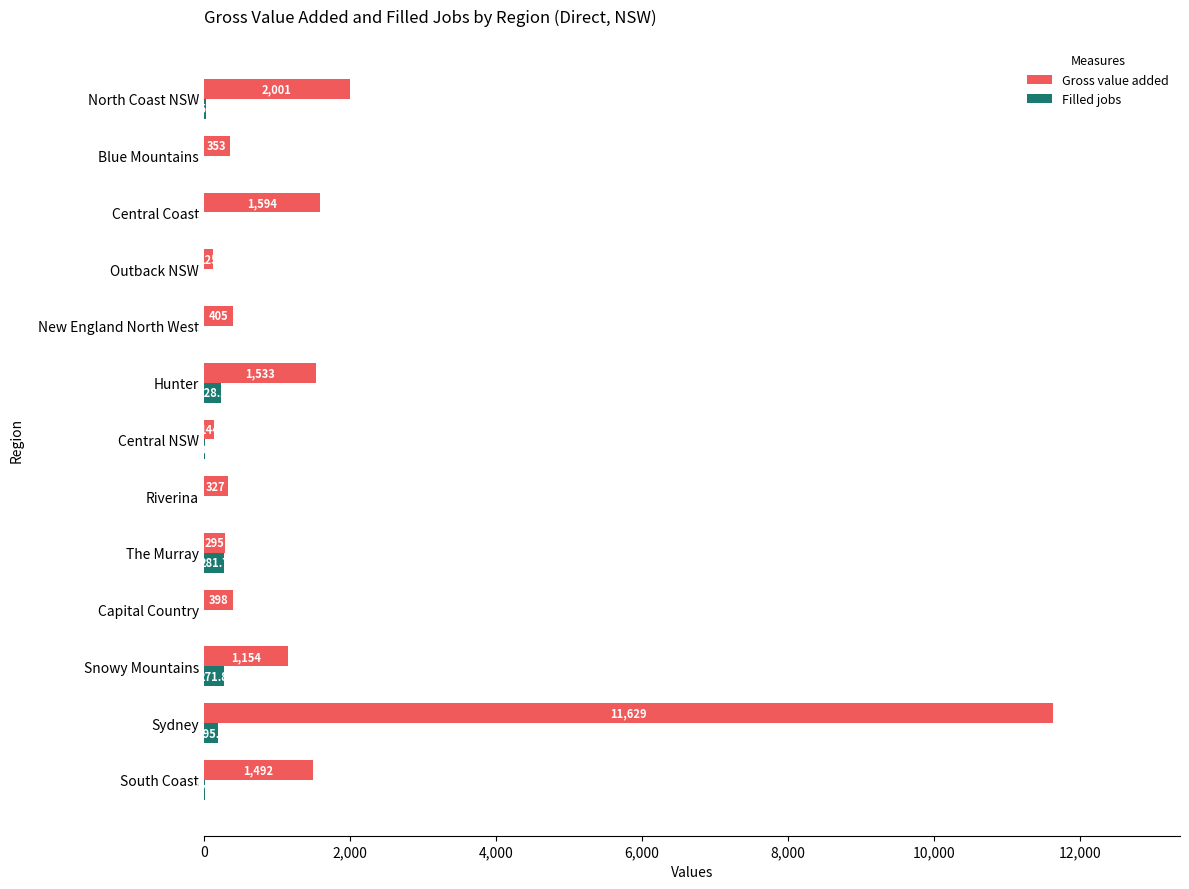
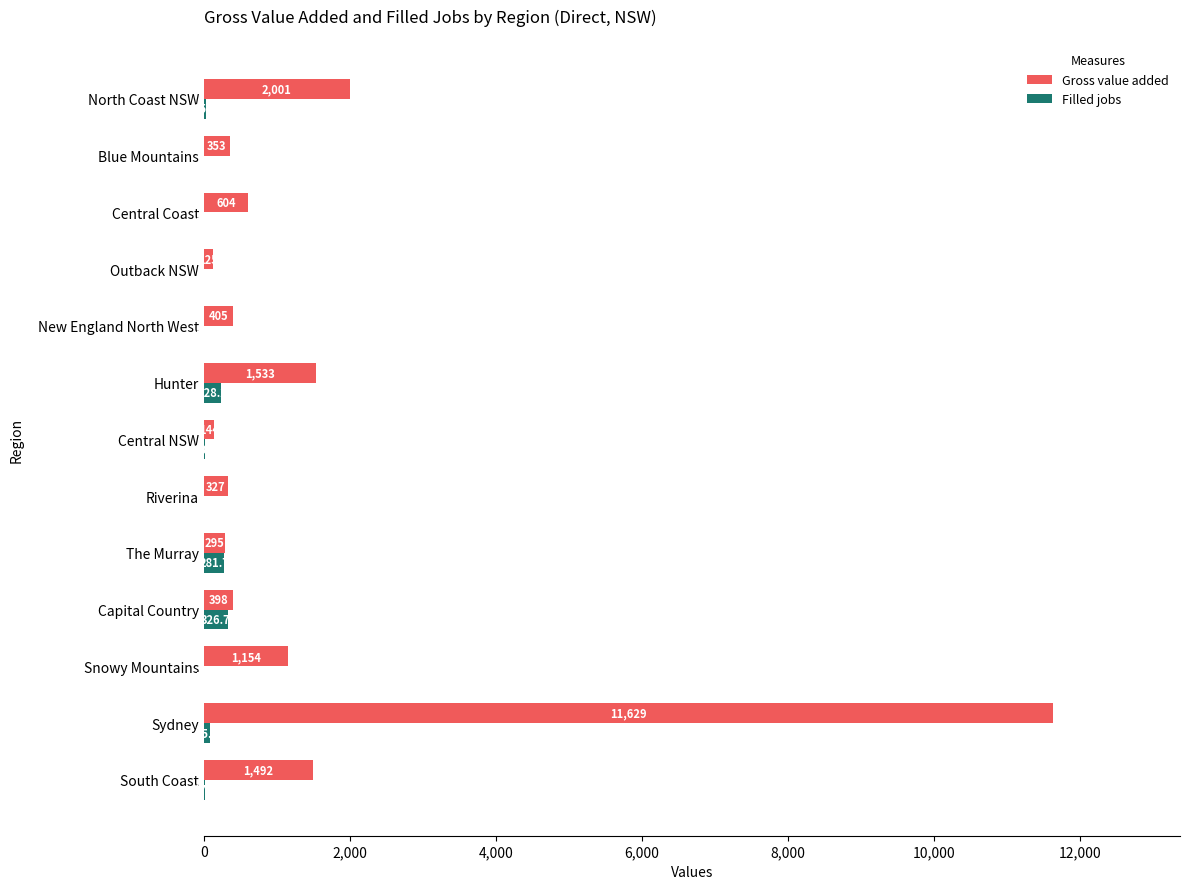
  {
    "Gross value added": {
      "North Coast NSW": "2,001",
      "Blue Mountains": "353",
-     "Central Coast": "1,594",
+     "Central Coast": "604",
      "New England North West": "405",
      "Hunter": "1,533",
      "Riverina": "327",
      "The Murray": "295",
      "Capital Country": "398",
      "Snowy Mountains": "1,154",
      "Sydney": "11,629",
      "South Coast": "1,492"
    },
    "Filled jobs": {
-     "Capital Country": "0",
-     "Snowy Mountains": "300",
-     "Sydney": "200"
+     "Capital Country": "300",
+     "Snowy Mountains": "0",
+     "Sydney": "100"
    }
  }
